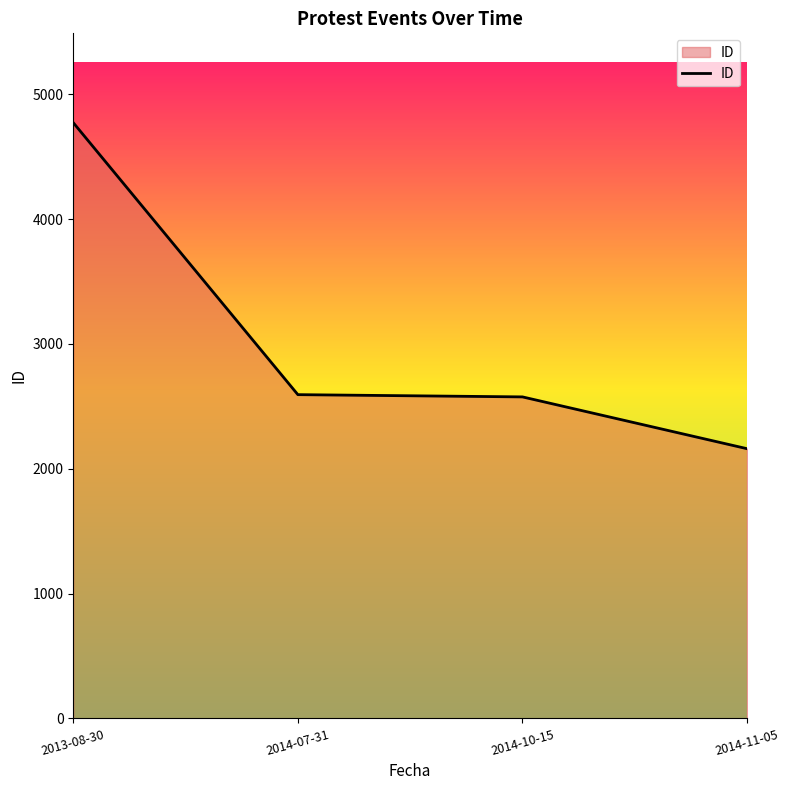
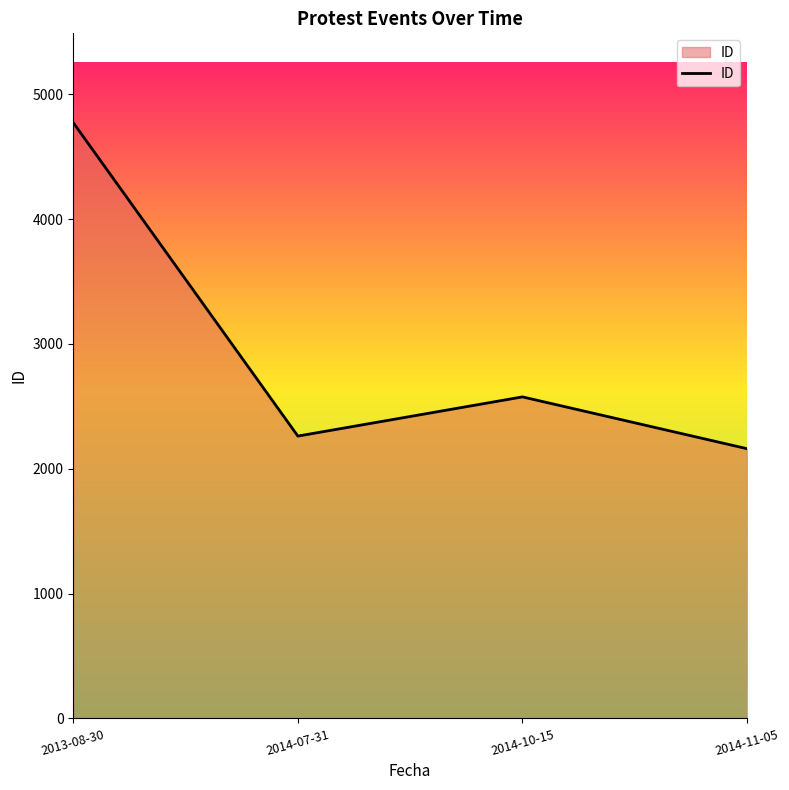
  {
    "2013-08-30": 4770,
-   "2014-07-31": 2590,
+   "2014-07-31": 2260,
    "2014-10-15": 2580,
    "2014-11-05": 2160
  }
